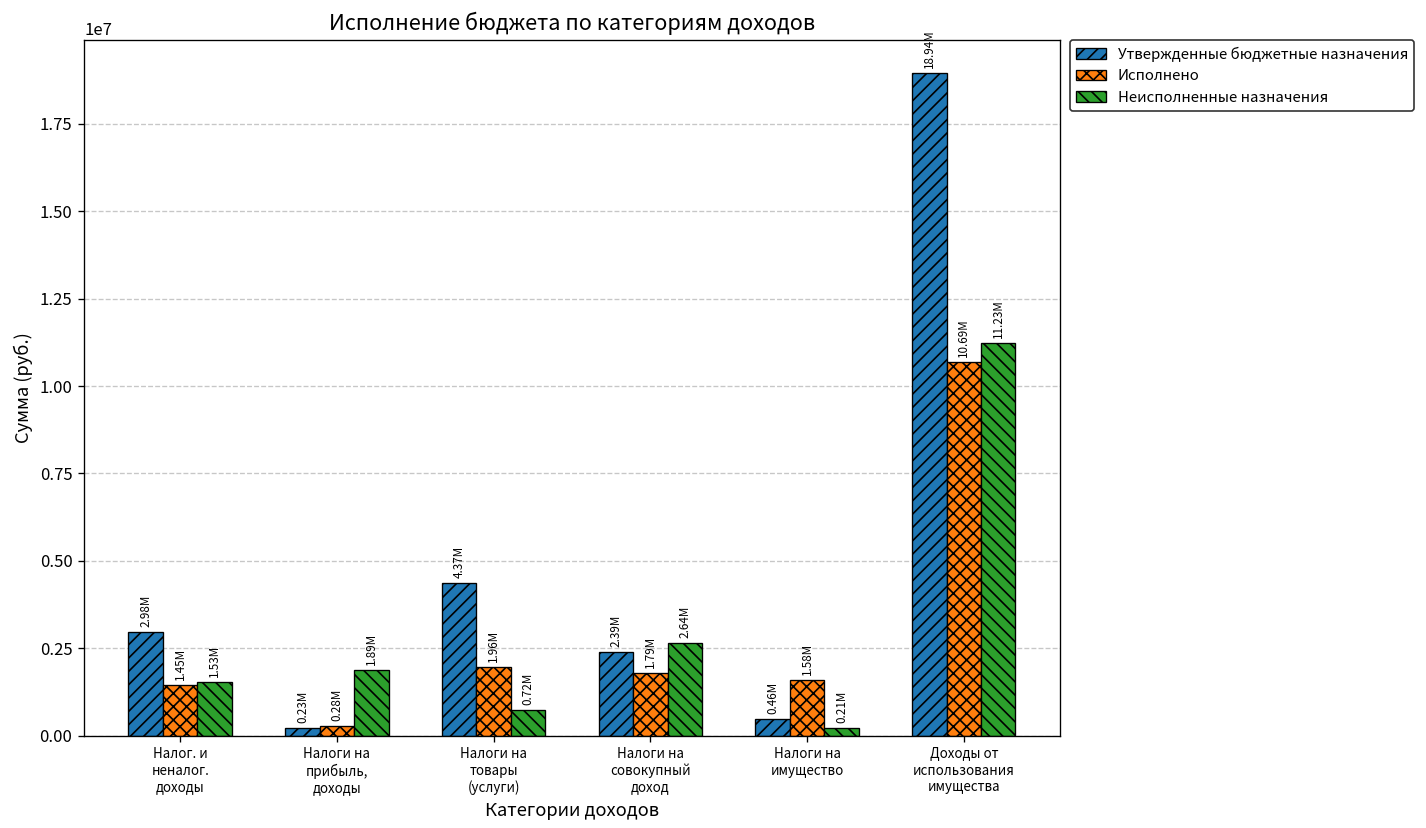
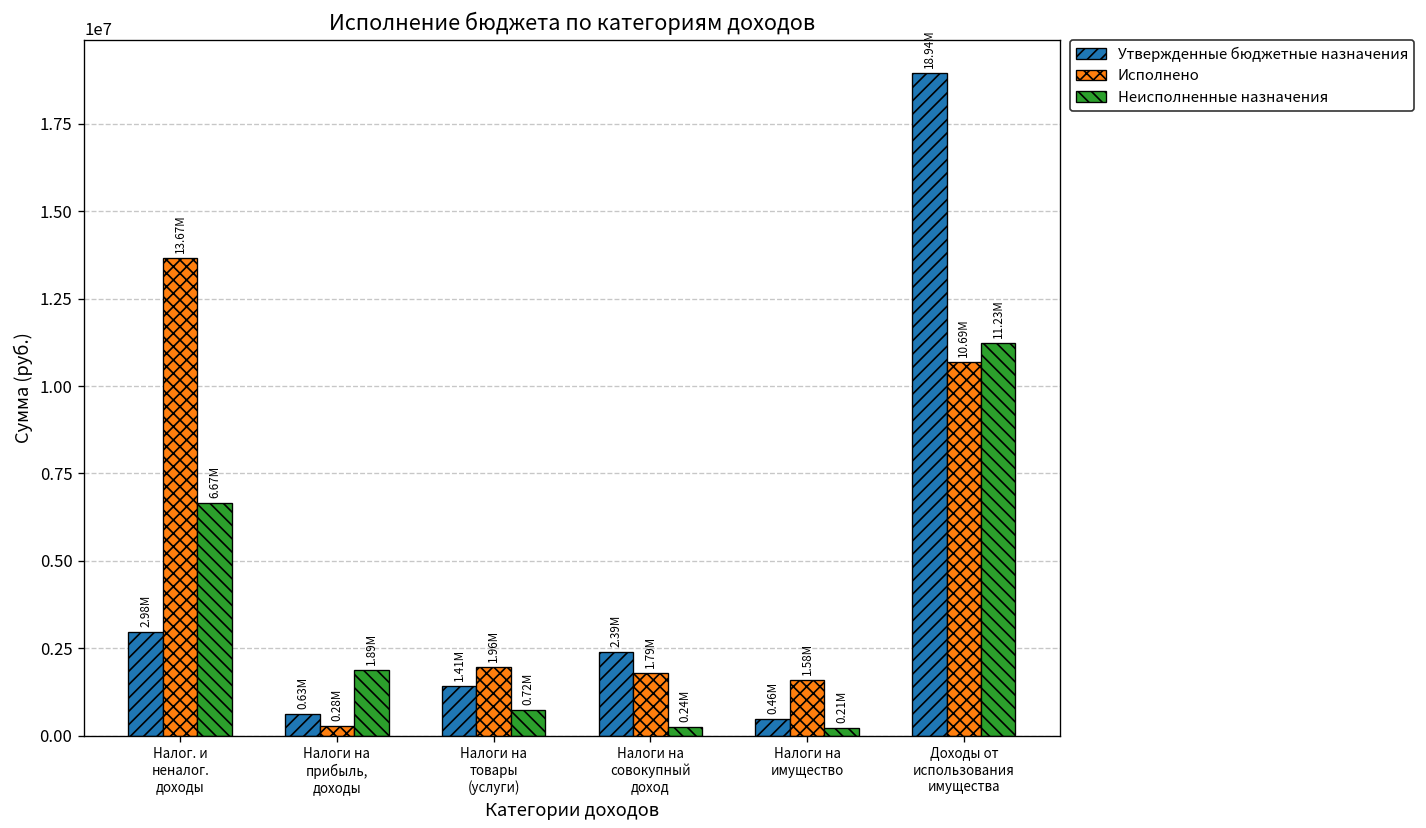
  {
    "Утвержденные бюджетные назначения": {
      "Налог. и неналог. доходы": "2.98M",
-     "Налоги на прибыль, доходы": "0.23M",
-     "Налоги на товары (услуги)": "4.37M",
+     "Налоги на прибыль, доходы": "0.63M",
+     "Налоги на товары (услуги)": "1.41M",
      "Налоги на совокупный доход": "2.39M",
      "Налоги на имущество": "0.46M",
      "Доходы от использования имущества": "18.94M"
    },
    "Исполнено": {
-     "Налог. и неналог. доходы": "1.45M",
+     "Налог. и неналог. доходы": "13.67M",
      "Налоги на прибыль, доходы": "0.28M",
      "Налоги на товары (услуги)": "1.96M",
      "Налоги на совокупный доход": "1.79M",
      "Налоги на имущество": "1.58M",
      "Доходы от использования имущества": "10.69M"
    },
    "Неисполненные назначения": {
-     "Налог. и неналог. доходы": "1.53M",
+     "Налог. и неналог. доходы": "6.67M",
      "Налоги на прибыль, доходы": "1.89M",
      "Налоги на товары (услуги)": "0.72M",
-     "Налоги на совокупный доход": "2.64M",
+     "Налоги на совокупный доход": "0.24M",
      "Налоги на имущество": "0.21M",
      "Доходы от использования имущества": "11.23M"
    }
  }
